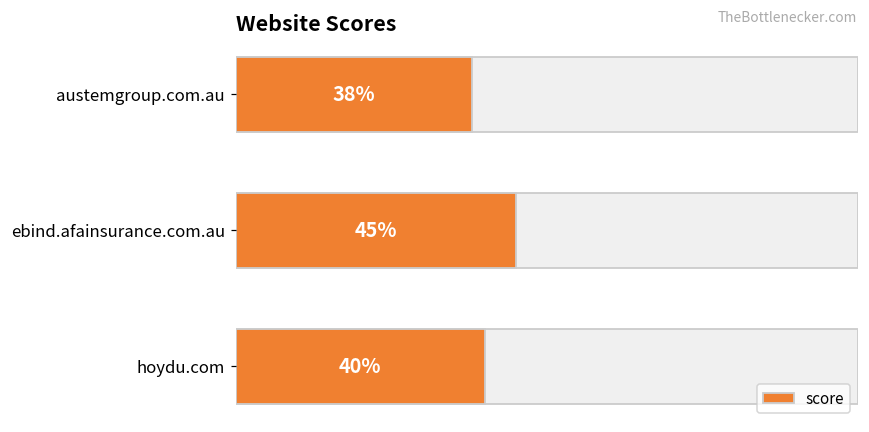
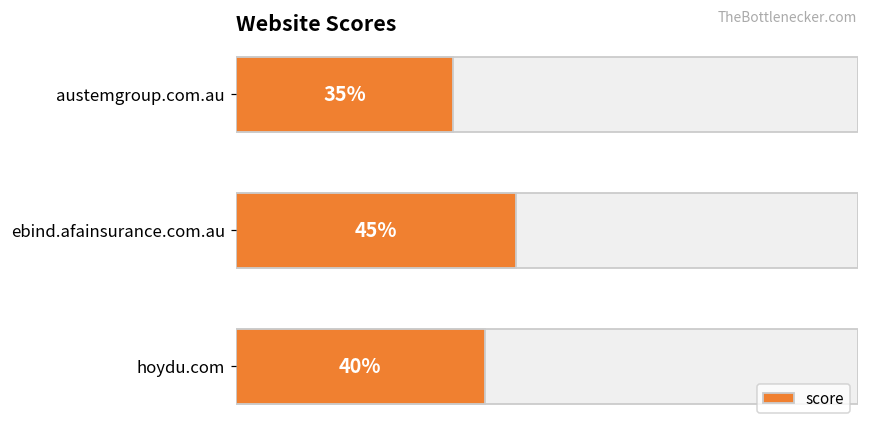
  {
    "score": {
-     "austemgroup.com.au": "38%"
+     "austemgroup.com.au": "35%"
    }
  }
